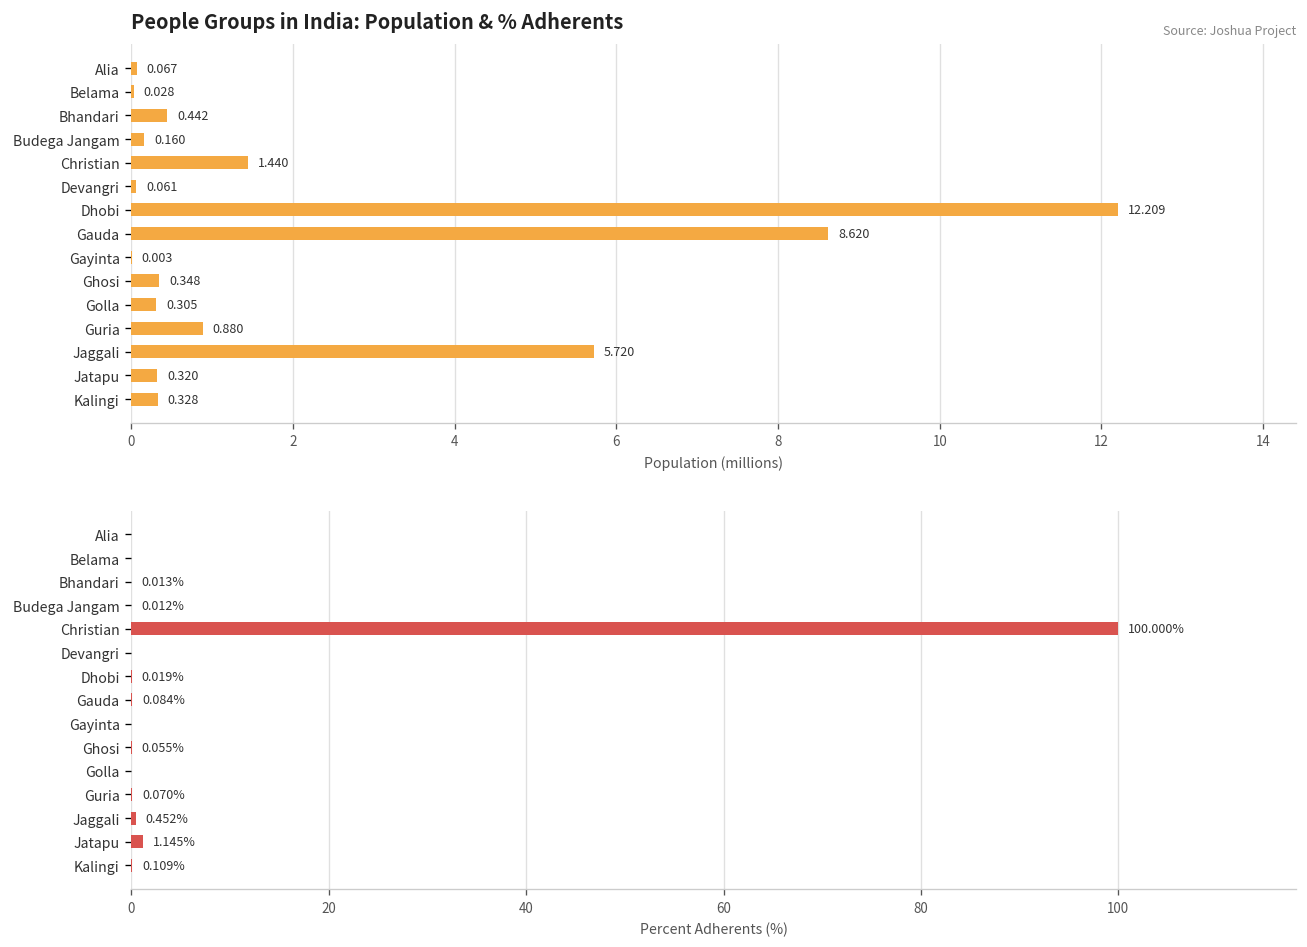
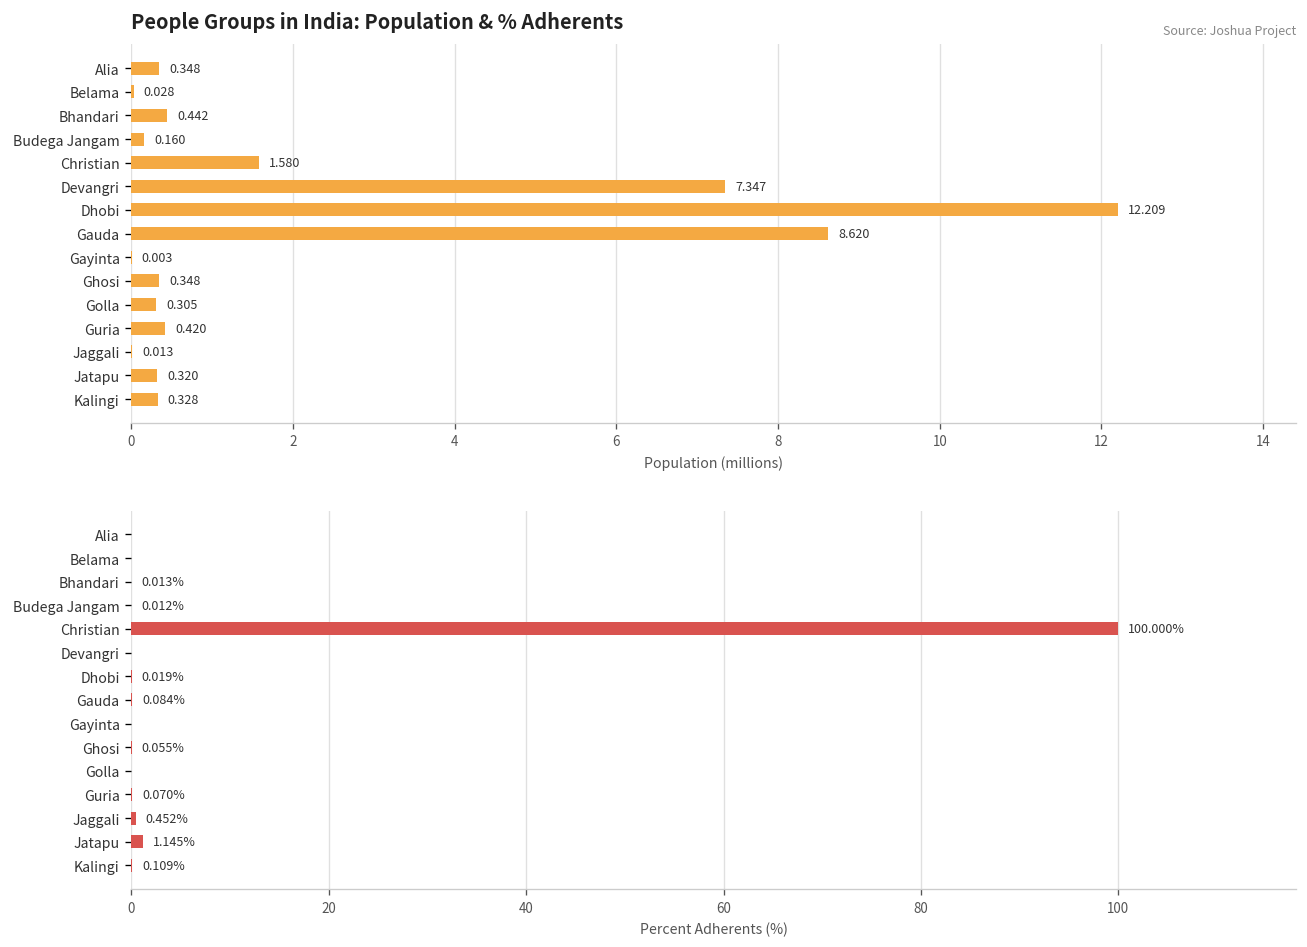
  {
    "People Groups in India: Population & % Adherents": {
-     "Alia": 0.067,
+     "Alia": 0.348,
      "Belama": 0.028,
      "Bhandari": 0.442,
      "Budega Jangam": 0.160,
-     "Christian": 1.440,
-     "Devangri": 0.061,
+     "Christian": 1.580,
+     "Devangri": 7.347,
      "Dhobi": 12.209,
      "Gauda": 8.620,
      "Gayinta": 0.003,
      "Ghosi": 0.348,
      "Golla": 0.305,
-     "Guria": 0.880,
-     "Jaggali": 5.720,
+     "Guria": 0.420,
+     "Jaggali": 0.013,
      "Jatapu": 0.320,
      "Kalingi": 0.328
    }
  }
